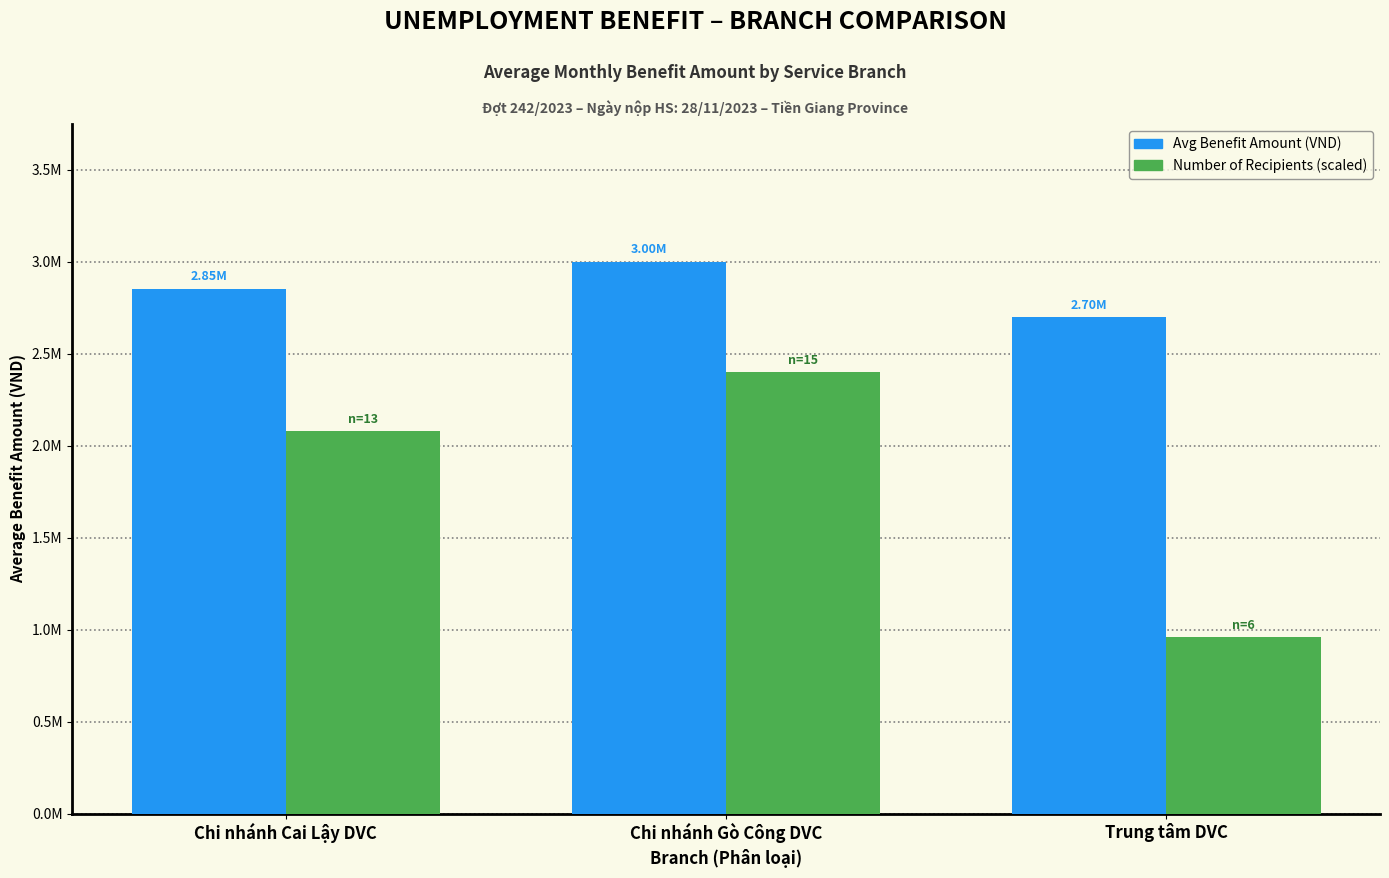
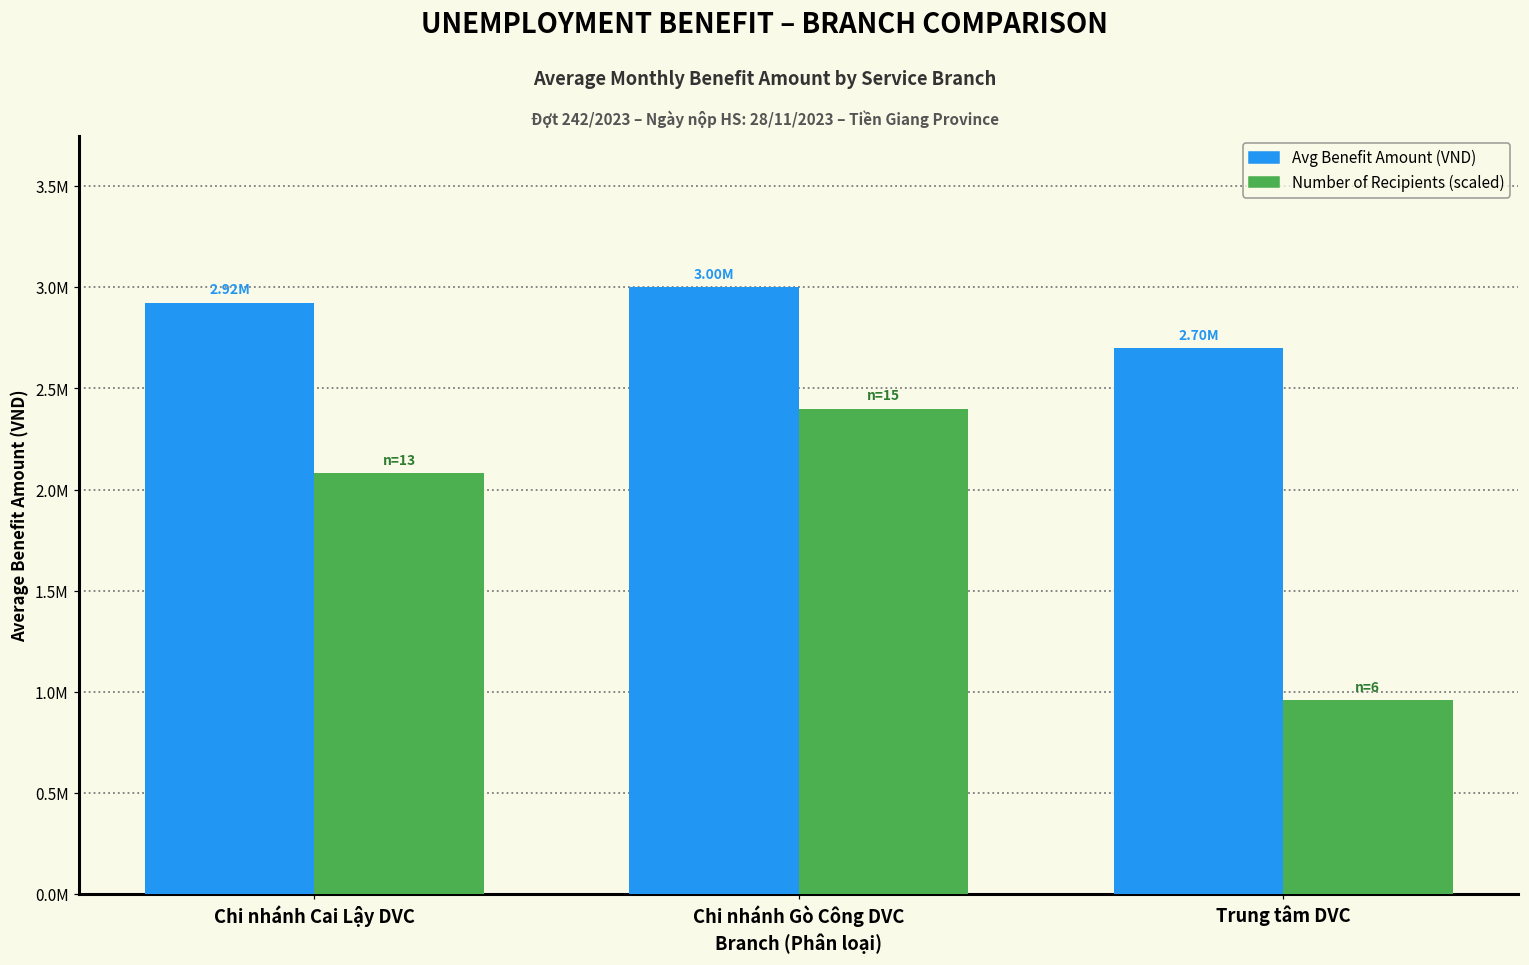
  {
    "Avg Benefit Amount (VND)": {
-     "Chi nhánh Cai Lậy DVC": "2.85M",
+     "Chi nhánh Cai Lậy DVC": "2.92M",
      "Chi nhánh Gò Công DVC": "3.00M",
      "Trung tâm DVC": "2.70M"
    }
  }
